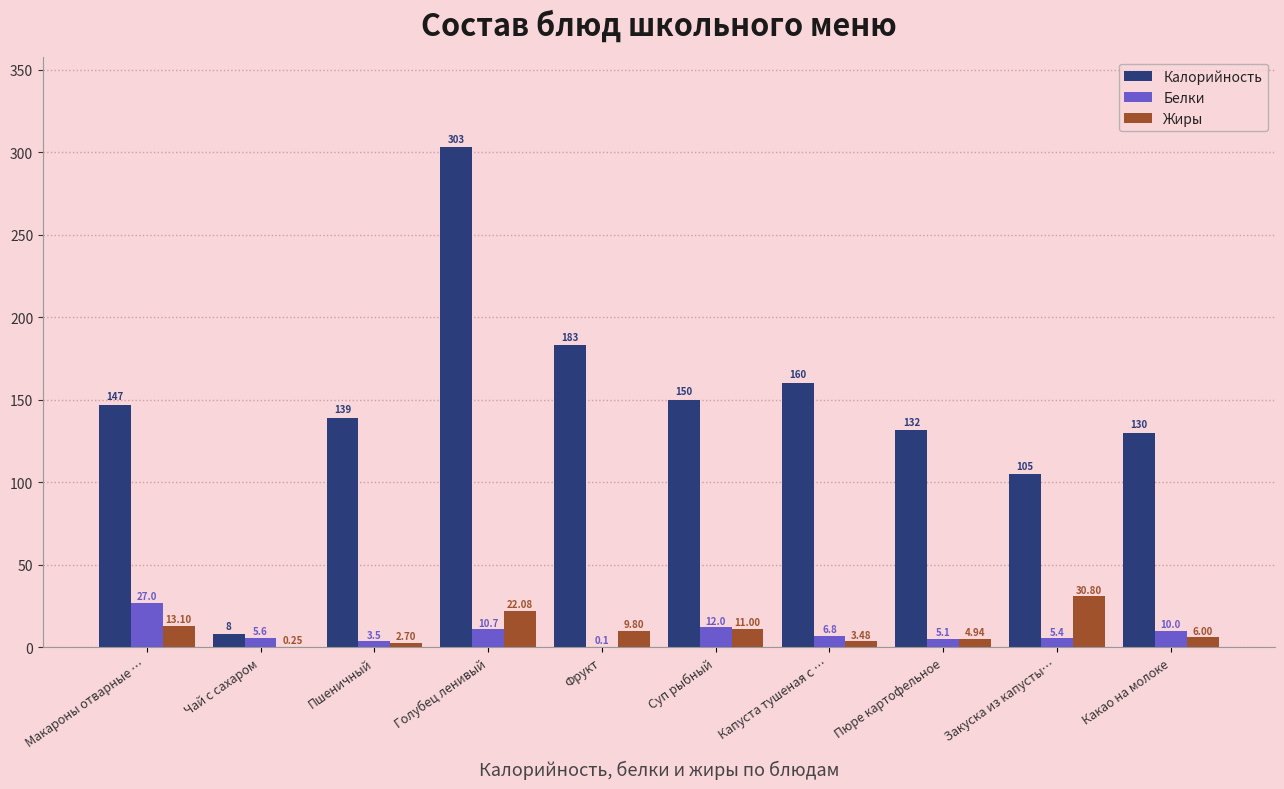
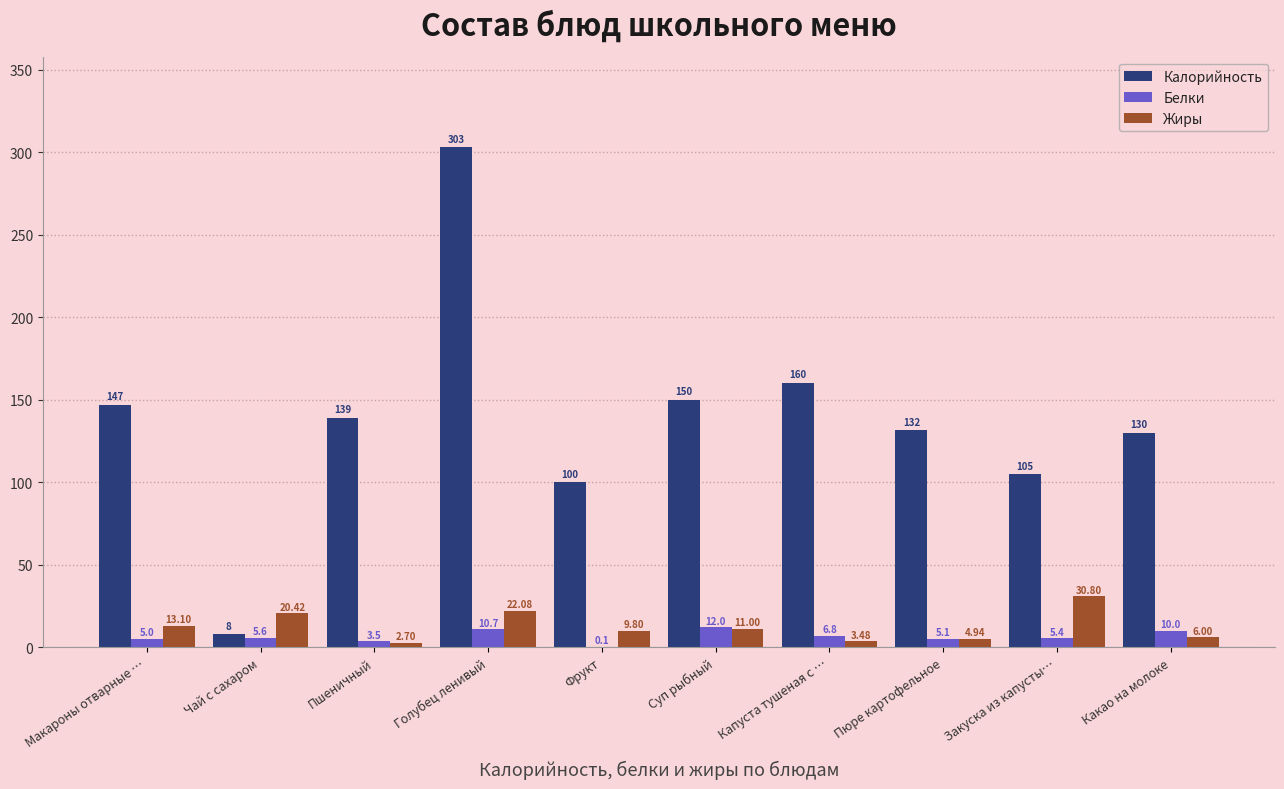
  {
    "Калорийность": {
      "Макароны отварные …": 147,
      "Чай с сахаром": 8,
      "Пшеничный": 139,
      "Голубец ленивый": 303,
-     "Фрукт": 183,
+     "Фрукт": 100,
      "Суп рыбный": 150,
      "Капуста тушеная с …": 160,
      "Пюре картофельное": 132,
      "Закуска из капусты…": 105,
      "Какао на молоке": 130
    },
    "Белки": {
-     "Макароны отварные …": 27.0,
+     "Макароны отварные …": 5.0,
      "Чай с сахаром": 5.6,
      "Пшеничный": 3.5,
      "Голубец ленивый": 10.7,
      "Фрукт": 0.1,
      "Суп рыбный": 12.0,
      "Капуста тушеная с …": 6.8,
      "Пюре картофельное": 5.1,
      "Закуска из капусты…": 5.4,
      "Какао на молоке": 10.0
    },
    "Жиры": {
      "Макароны отварные …": 13.10,
-     "Чай с сахаром": 0.25,
+     "Чай с сахаром": 20.42,
      "Пшеничный": 2.70,
      "Голубец ленивый": 22.08,
      "Фрукт": 9.80,
      "Суп рыбный": 11.00,
      "Капуста тушеная с …": 3.48,
      "Пюре картофельное": 4.94,
      "Закуска из капусты…": 30.80,
      "Какао на молоке": 6.00
    }
  }
